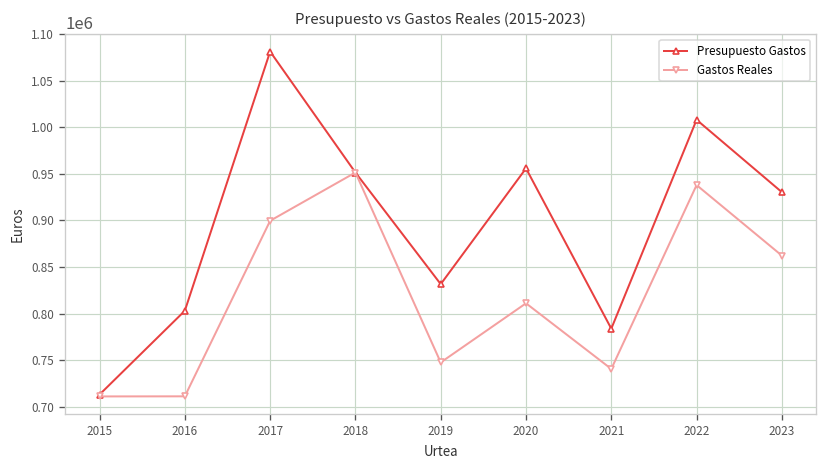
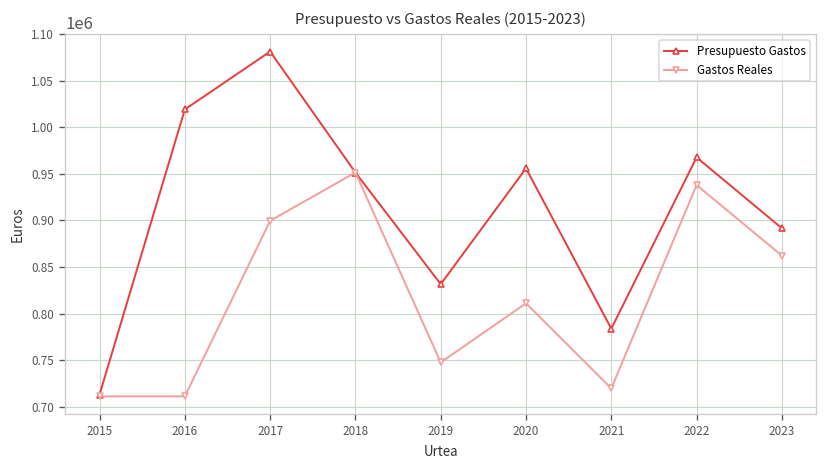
  {
    "Presupuesto Gastos": {
-     "2016": 800000,
+     "2016": 1020000,
      "2017": 1080000,
      "2019": 830000,
      "2020": 960000,
      "2021": 780000,
-     "2022": 1010000,
-     "2023": 930000
+     "2022": 970000,
+     "2023": 890000
    },
    "Gastos Reales": {
      "2016": 710000,
      "2017": 900000,
      "2019": 750000,
      "2020": 810000,
-     "2021": 740000,
+     "2021": 720000,
      "2022": 940000,
      "2023": 860000
    }
  }
